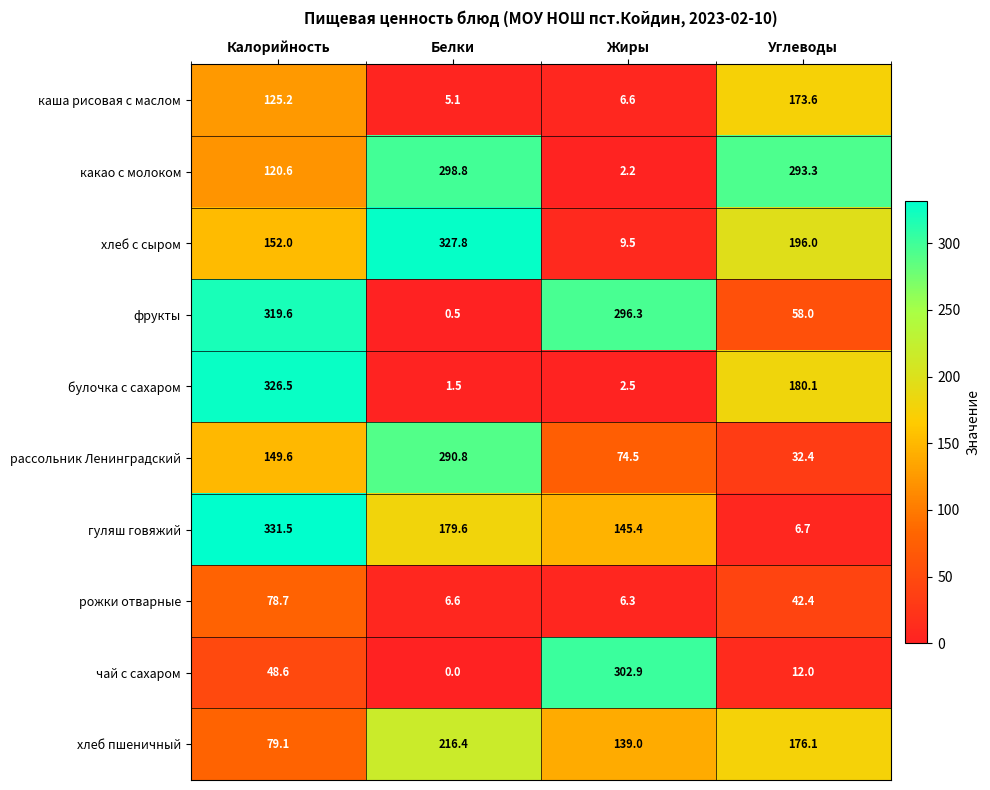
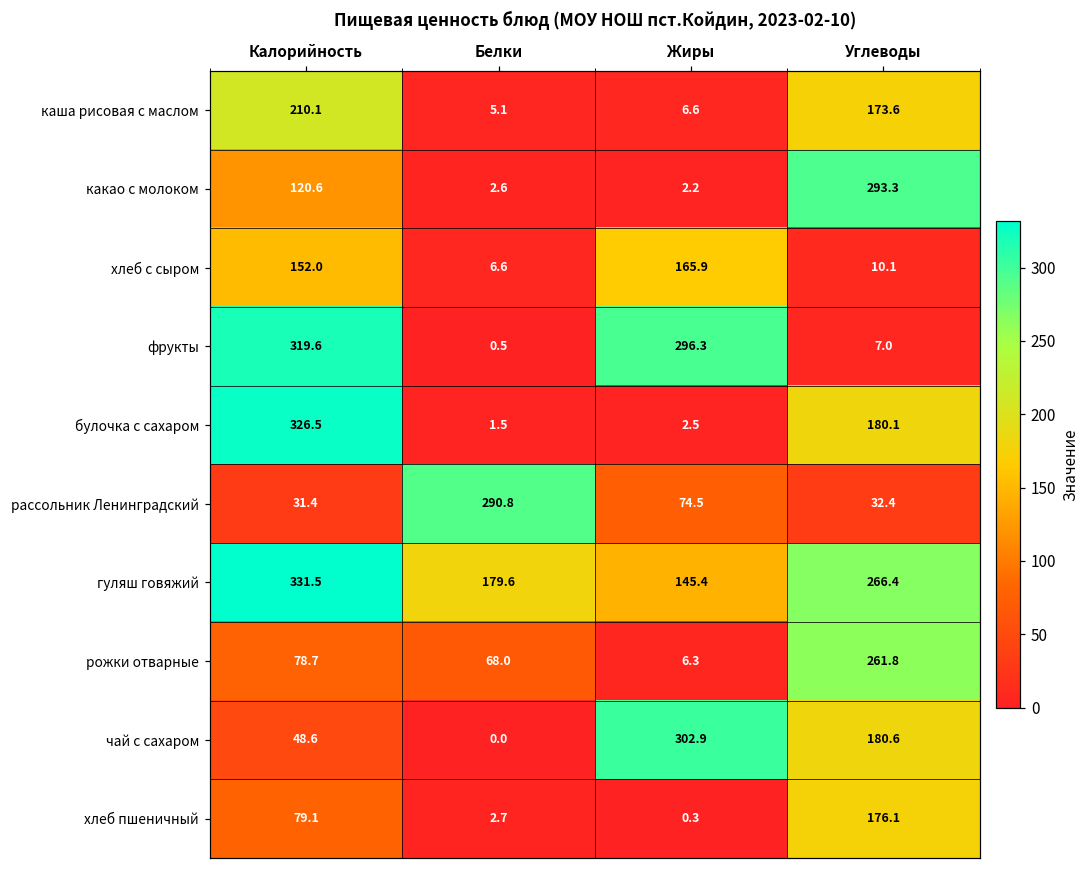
  {
    "каша рисовая с маслом": {
-     "Калорийность": 125.2,
+     "Калорийность": 210.1,
      "Белки": 5.1,
      "Жиры": 6.6,
      "Углеводы": 173.6
    },
    "какао с молоком": {
      "Калорийность": 120.6,
-     "Белки": 298.8,
+     "Белки": 2.6,
      "Жиры": 2.2,
      "Углеводы": 293.3
    },
    "хлеб с сыром": {
      "Калорийность": 152.0,
-     "Белки": 327.8,
-     "Жиры": 9.5,
-     "Углеводы": 196.0
+     "Белки": 6.6,
+     "Жиры": 165.9,
+     "Углеводы": 10.1
    },
    "фрукты": {
      "Калорийность": 319.6,
      "Белки": 0.5,
      "Жиры": 296.3,
-     "Углеводы": 58.0
+     "Углеводы": 7.0
    },
    "булочка с сахаром": {
      "Калорийность": 326.5,
      "Белки": 1.5,
      "Жиры": 2.5,
      "Углеводы": 180.1
    },
    "рассольник Ленинградский": {
-     "Калорийность": 149.6,
+     "Калорийность": 31.4,
      "Белки": 290.8,
      "Жиры": 74.5,
      "Углеводы": 32.4
    },
    "гуляш говяжий": {
      "Калорийность": 331.5,
      "Белки": 179.6,
      "Жиры": 145.4,
-     "Углеводы": 6.7
+     "Углеводы": 266.4
    },
    "рожки отварные": {
      "Калорийность": 78.7,
-     "Белки": 6.6,
+     "Белки": 68.0,
      "Жиры": 6.3,
-     "Углеводы": 42.4
+     "Углеводы": 261.8
    },
    "чай с сахаром": {
      "Калорийность": 48.6,
      "Белки": 0.0,
      "Жиры": 302.9,
-     "Углеводы": 12.0
+     "Углеводы": 180.6
    },
    "хлеб пшеничный": {
      "Калорийность": 79.1,
-     "Белки": 216.4,
-     "Жиры": 139.0,
+     "Белки": 2.7,
+     "Жиры": 0.3,
      "Углеводы": 176.1
    }
  }
